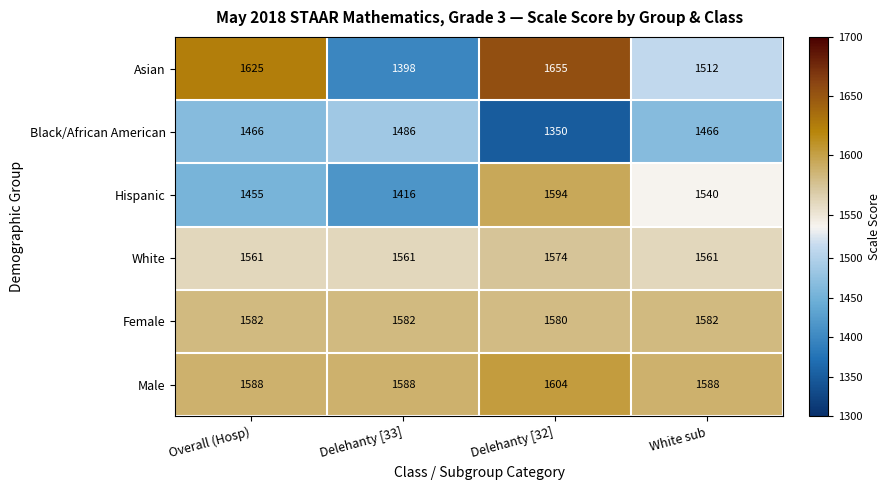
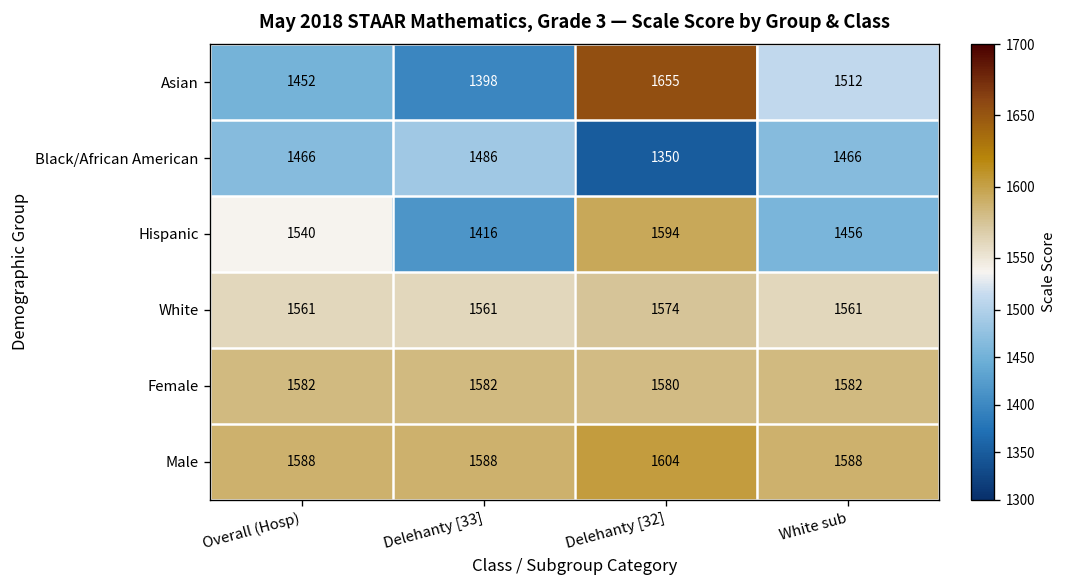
  {
    "Asian": {
-     "Overall (Hosp)": 1625,
+     "Overall (Hosp)": 1452,
      "Delehanty [33]": 1398,
      "Delehanty [32]": 1655,
      "White sub": 1512
    },
    "Black/African American": {
      "Overall (Hosp)": 1466,
      "Delehanty [33]": 1486,
      "Delehanty [32]": 1350,
      "White sub": 1466
    },
    "Hispanic": {
-     "Overall (Hosp)": 1455,
+     "Overall (Hosp)": 1540,
      "Delehanty [33]": 1416,
      "Delehanty [32]": 1594,
-     "White sub": 1540
+     "White sub": 1456
    },
    "White": {
      "Overall (Hosp)": 1561,
      "Delehanty [33]": 1561,
      "Delehanty [32]": 1574,
      "White sub": 1561
    },
    "Female": {
      "Overall (Hosp)": 1582,
      "Delehanty [33]": 1582,
      "Delehanty [32]": 1580,
      "White sub": 1582
    },
    "Male": {
      "Overall (Hosp)": 1588,
      "Delehanty [33]": 1588,
      "Delehanty [32]": 1604,
      "White sub": 1588
    }
  }
